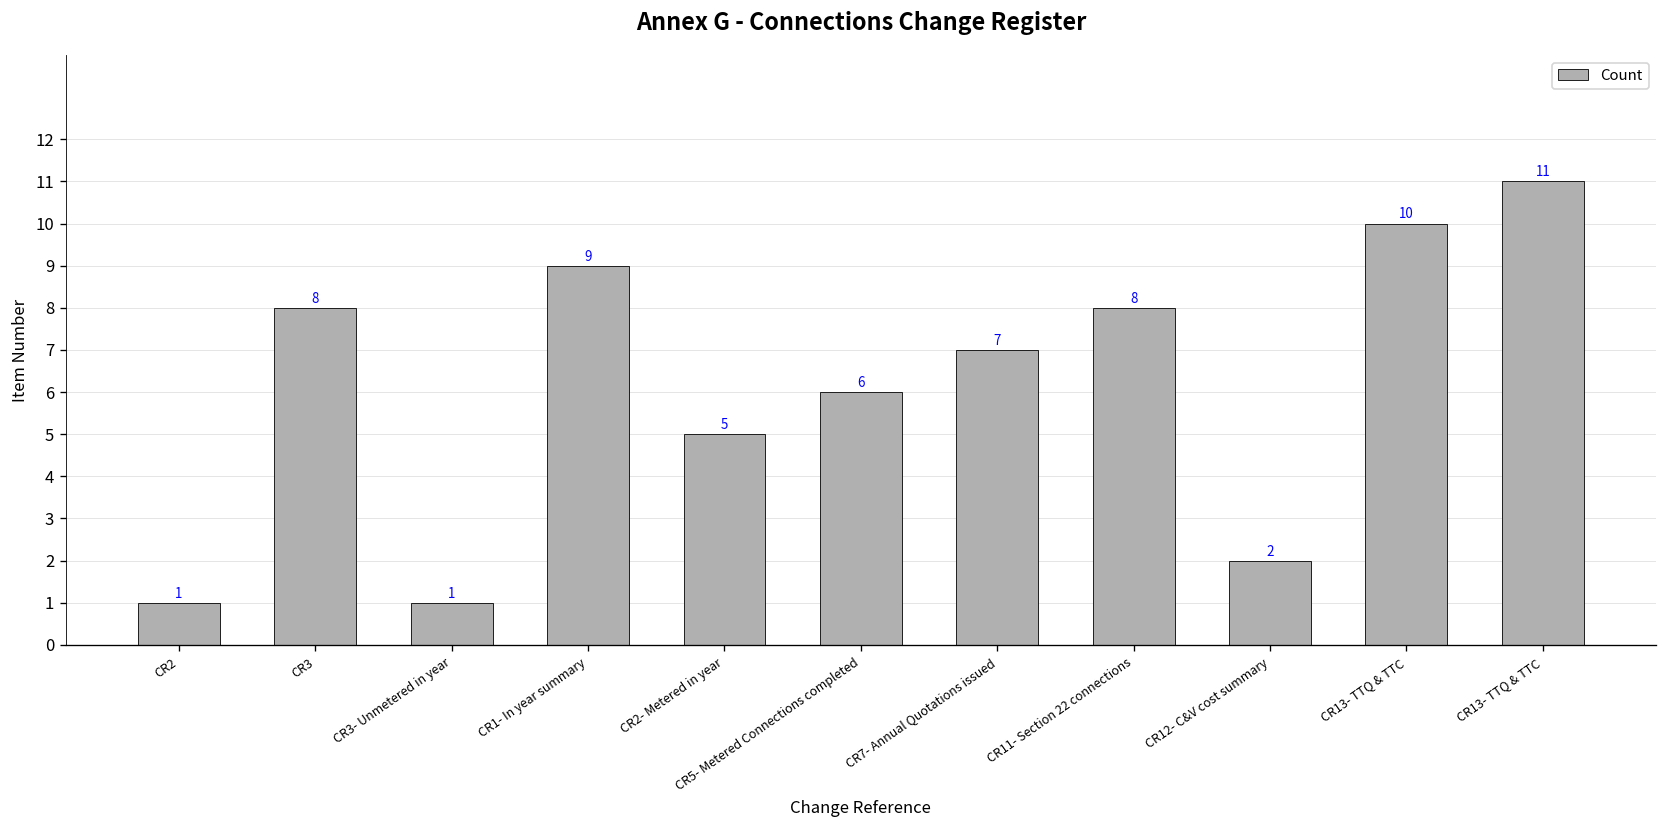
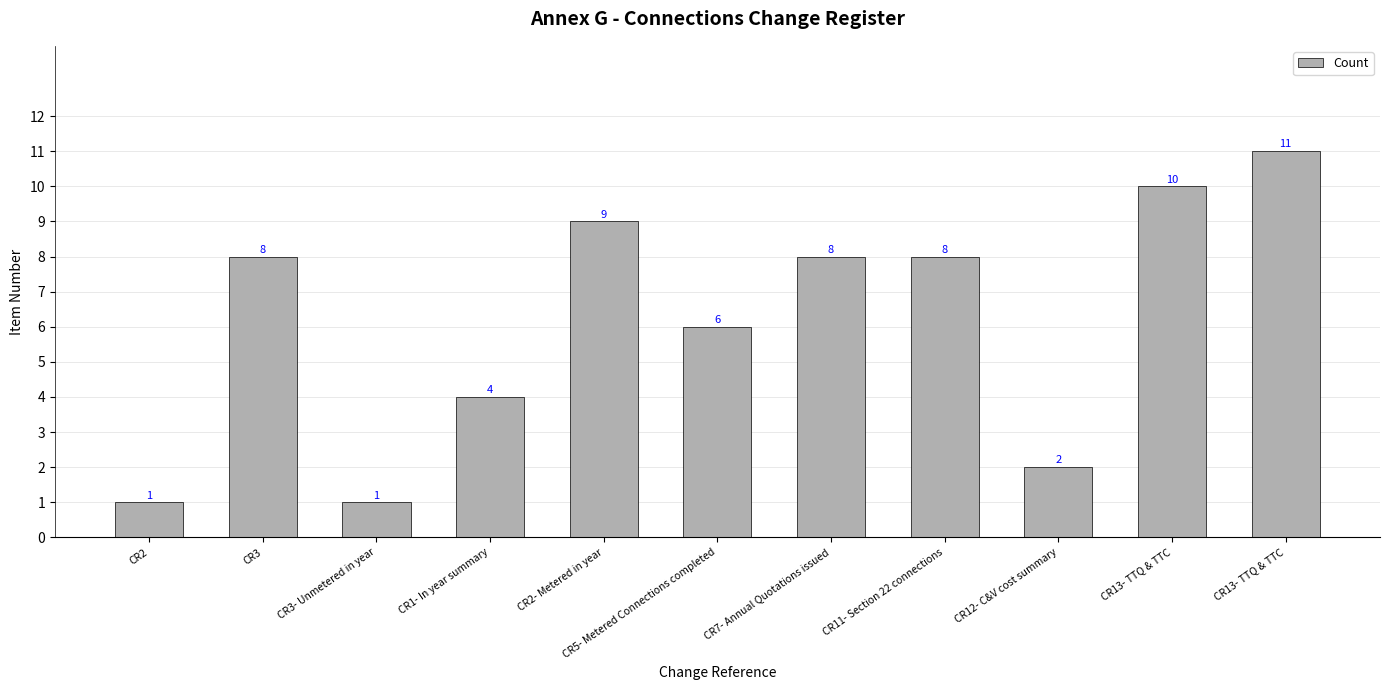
  {
    "CR2": 1,
    "CR3": 8,
    "CR3- Unmetered in year": 1,
-   "CR1- In year summary": 9,
-   "CR2- Metered in year": 5,
+   "CR1- In year summary": 4,
+   "CR2- Metered in year": 9,
    "CR5- Metered Connections completed": 6,
-   "CR7- Annual Quotations issued": 7,
+   "CR7- Annual Quotations issued": 8,
    "CR11- Section 22 connections": 8,
    "CR12- C&V cost summary": 2
  }
